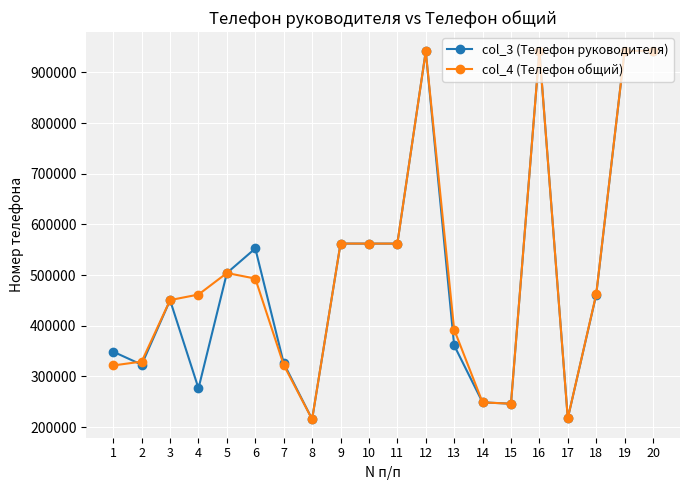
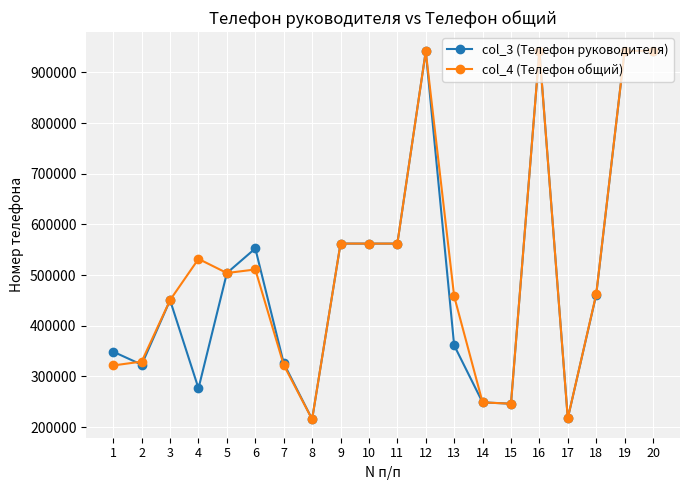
  {
    "col_3 (Телефон руководителя)": {
      "1": 350000,
      "2": 320000,
      "4": 280000,
      "6": 550000,
      "13": 360000
    },
    "col_4 (Телефон общий)": {
      "1": 320000,
      "2": 330000,
-     "4": 460000,
-     "6": 490000,
-     "13": 390000
+     "4": 530000,
+     "6": 510000,
+     "13": 460000
    }
  }
